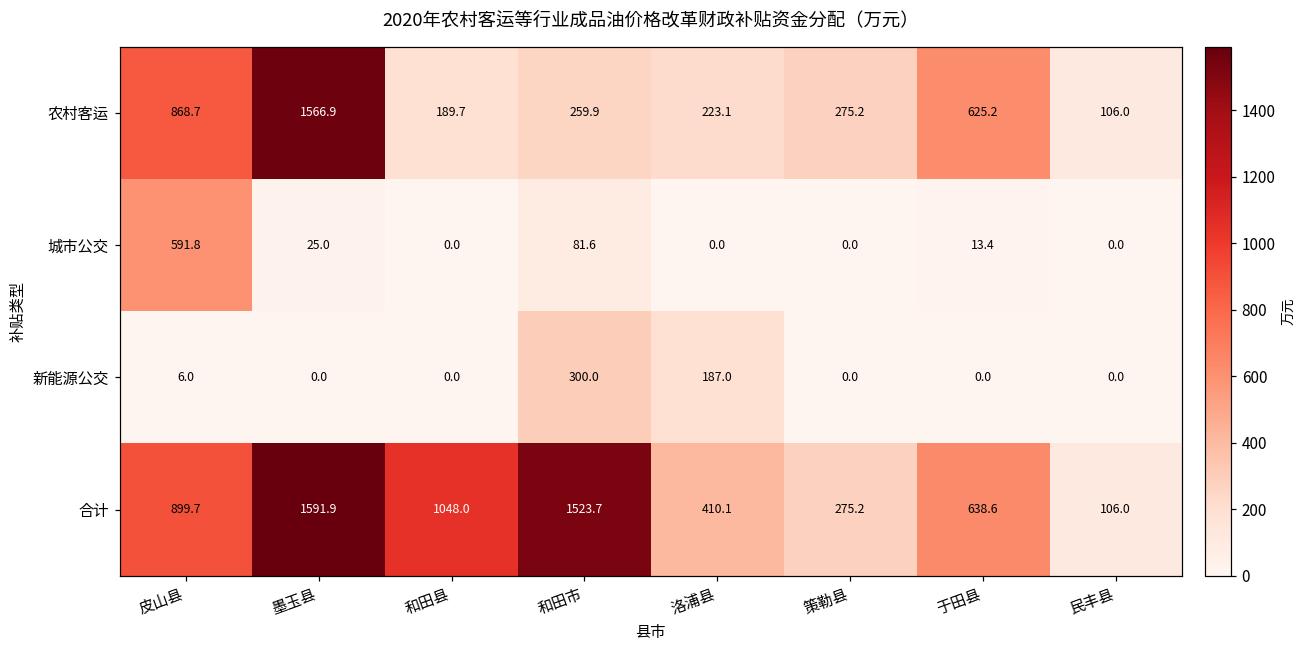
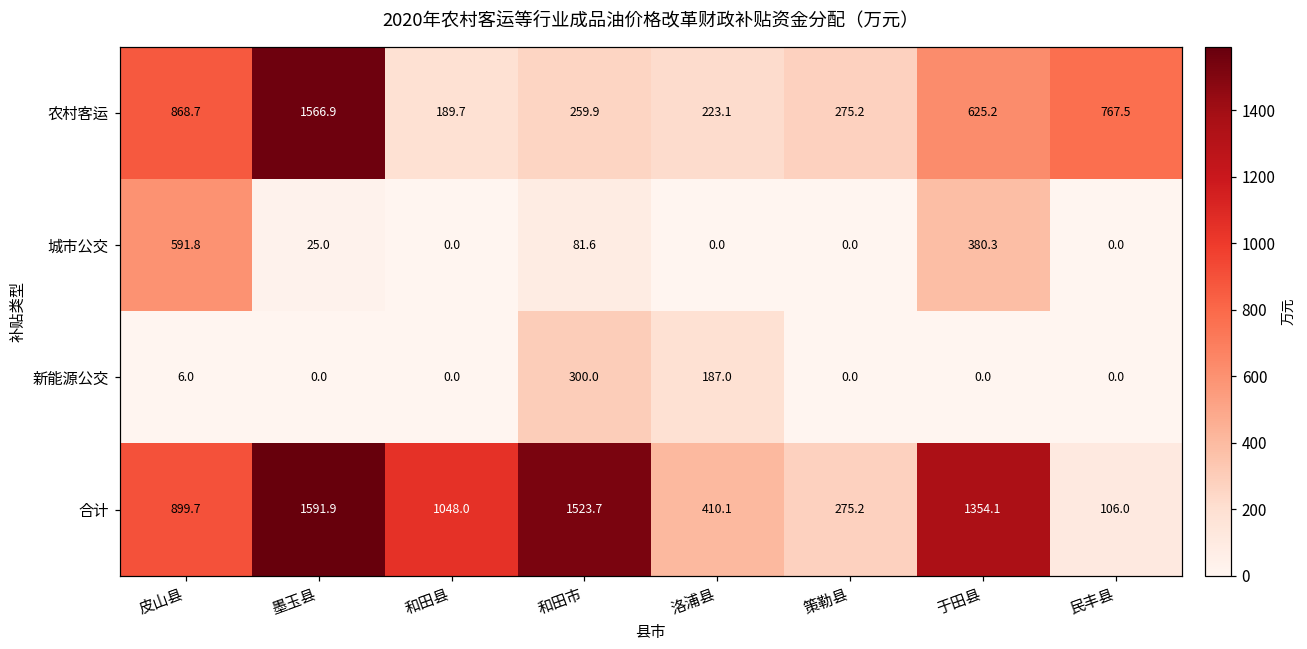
  {
    "农村客运": {
      "皮山县": 868.7,
      "墨玉县": 1566.9,
      "和田县": 189.7,
      "和田市": 259.9,
      "洛浦县": 223.1,
      "策勒县": 275.2,
      "于田县": 625.2,
-     "民丰县": 106.0
+     "民丰县": 767.5
    },
    "城市公交": {
      "皮山县": 591.8,
      "墨玉县": 25.0,
      "和田县": 0.0,
      "和田市": 81.6,
      "洛浦县": 0.0,
      "策勒县": 0.0,
-     "于田县": 13.4,
+     "于田县": 380.3,
      "民丰县": 0.0
    },
    "新能源公交": {
      "皮山县": 6.0,
      "墨玉县": 0.0,
      "和田县": 0.0,
      "和田市": 300.0,
      "洛浦县": 187.0,
      "策勒县": 0.0,
      "于田县": 0.0,
      "民丰县": 0.0
    },
    "合计": {
      "皮山县": 899.7,
      "墨玉县": 1591.9,
      "和田县": 1048.0,
      "和田市": 1523.7,
      "洛浦县": 410.1,
      "策勒县": 275.2,
-     "于田县": 638.6,
+     "于田县": 1354.1,
      "民丰县": 106.0
    }
  }
